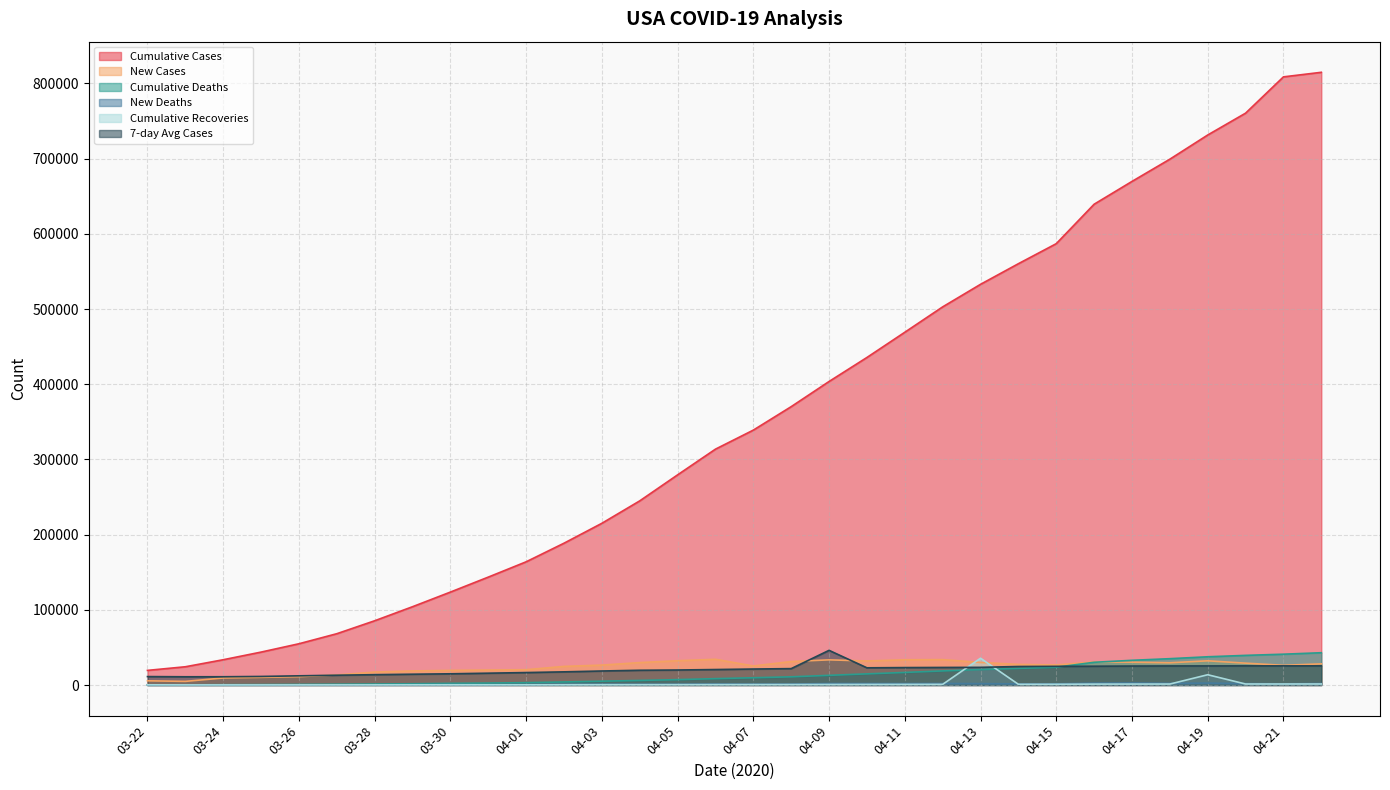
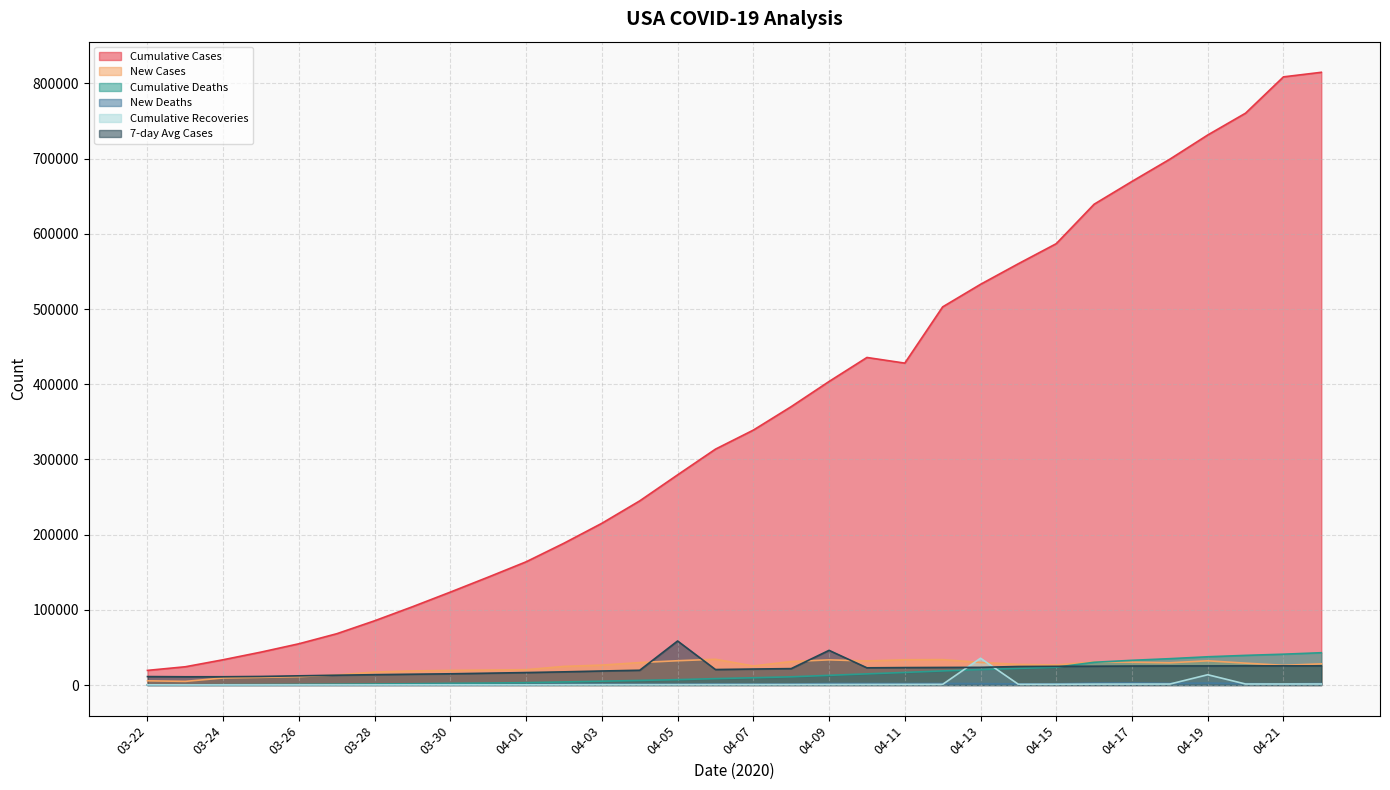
  {
    "Cumulative Cases": {
      "03-22": 20000,
      "03-24": 30000,
      "03-26": 50000,
      "03-28": 90000,
      "03-30": 120000,
      "04-01": 160000,
      "04-03": 220000,
      "04-05": 280000,
      "04-07": 340000,
      "04-09": 400000,
-     "04-11": 470000,
+     "04-11": 430000,
      "04-13": 530000,
      "04-15": 590000,
      "04-17": 670000,
      "04-19": 730000,
      "04-21": 810000
    },
    "New Cases": {
      "03-22": 10000,
      "03-28": 20000,
      "03-30": 20000,
      "04-01": 20000,
      "04-03": 30000,
      "04-05": 30000,
      "04-07": 30000,
      "04-09": 30000,
      "04-11": 30000,
      "04-13": 30000,
      "04-19": 30000
    },
    "Cumulative Recoveries": {
      "04-13": 40000,
      "04-19": 10000
    },
    "7-day Avg Cases": {
      "03-22": 10000,
      "03-28": 10000,
      "03-30": 10000,
      "04-01": 20000,
      "04-03": 20000,
-     "04-05": 20000,
+     "04-05": 60000,
      "04-07": 20000,
      "04-09": 50000,
      "04-11": 20000,
      "04-17": 30000,
      "04-19": 30000
    }
  }
